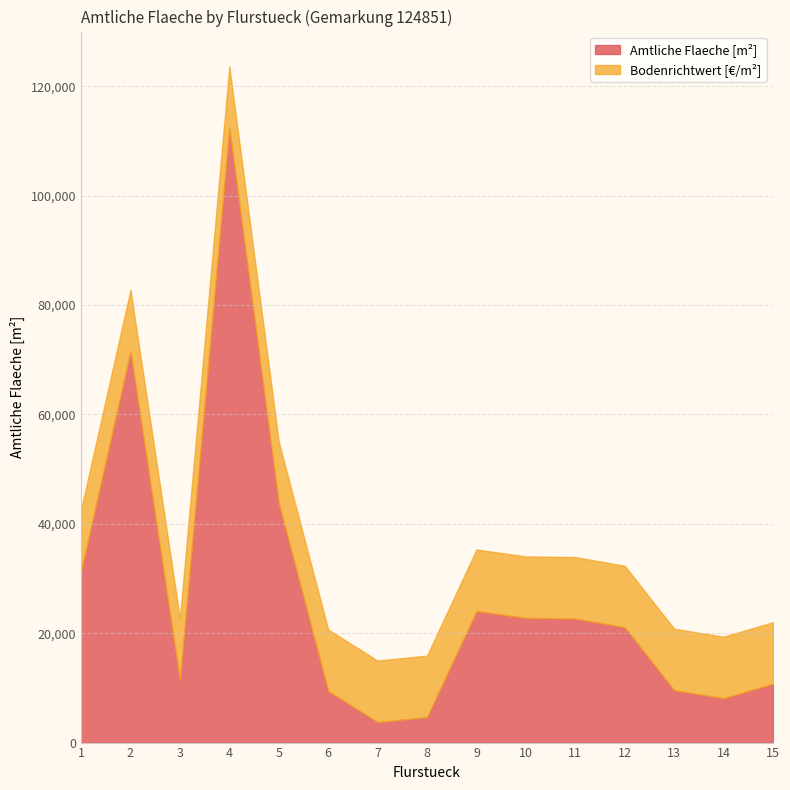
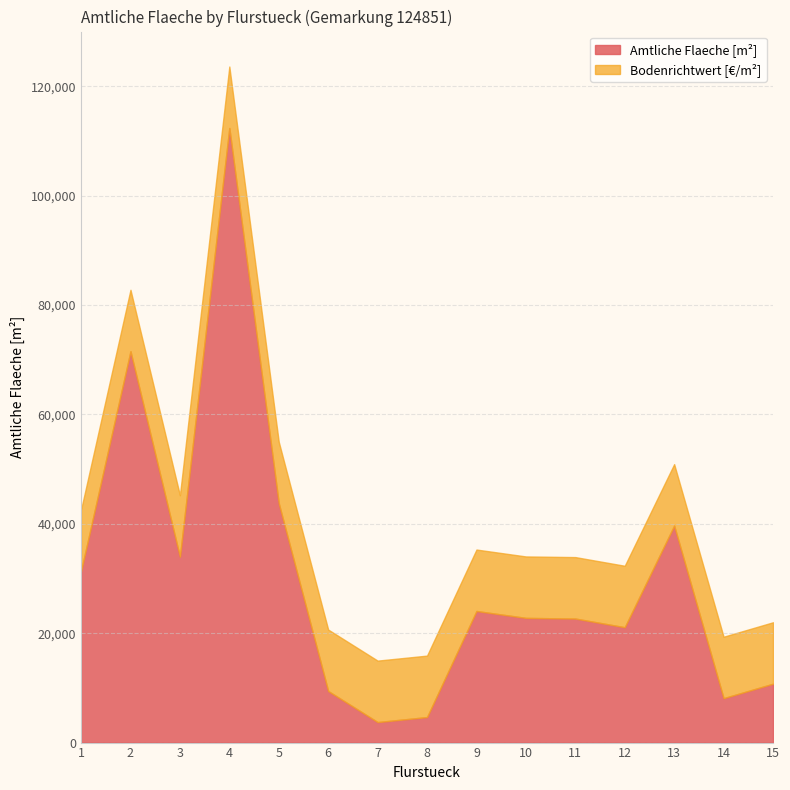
  {
    "Amtliche Flaeche [m²]": {
      "1": "31,000",
      "2": "72,000",
-     "3": "11,000",
+     "3": "34,000",
      "4": "112,000",
      "5": "44,000",
      "6": "9,000",
      "7": "4,000",
      "8": "5,000",
      "9": "24,000",
      "10": "23,000",
      "11": "23,000",
      "12": "21,000",
-     "13": "10,000",
+     "13": "40,000",
      "14": "8,000",
      "15": "11,000"
    },
    "Bodenrichtwert [€/m²]": {
      "1": "11,000",
      "2": "11,000",
      "3": "11,000",
      "4": "11,000",
      "5": "11,000",
      "6": "11,000",
      "7": "11,000",
      "8": "11,000",
      "9": "11,000",
      "10": "11,000",
      "11": "11,000",
      "12": "11,000",
      "13": "11,000",
      "14": "11,000",
      "15": "11,000"
    }
  }
